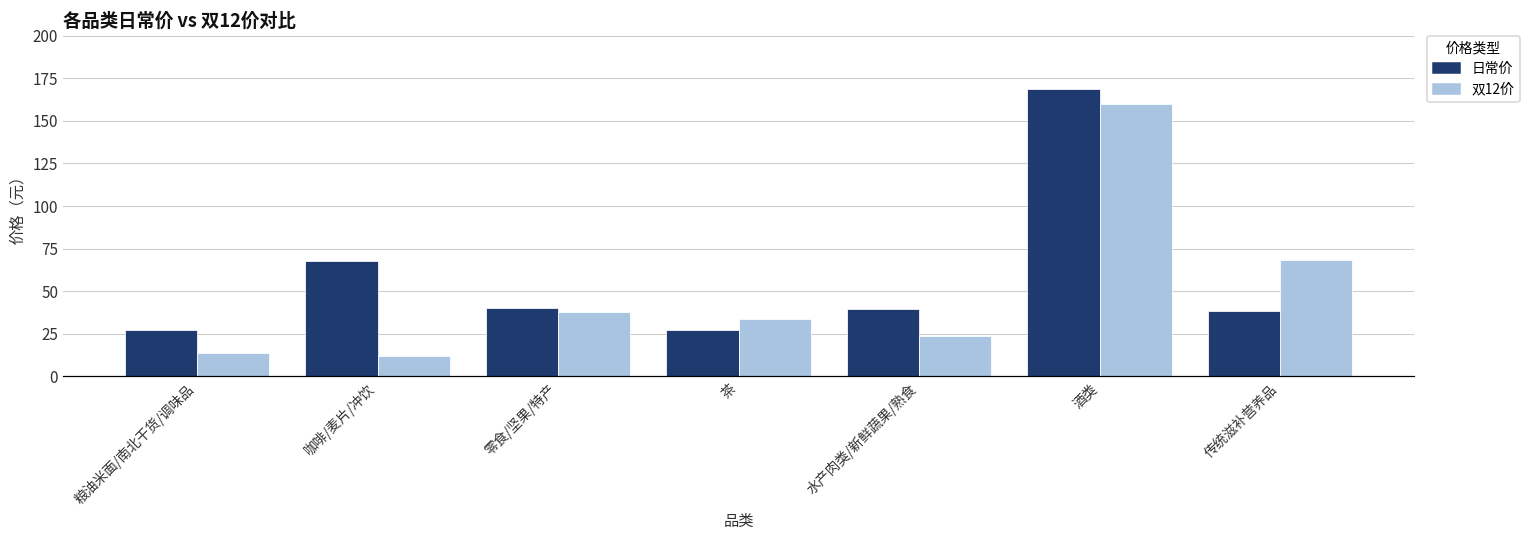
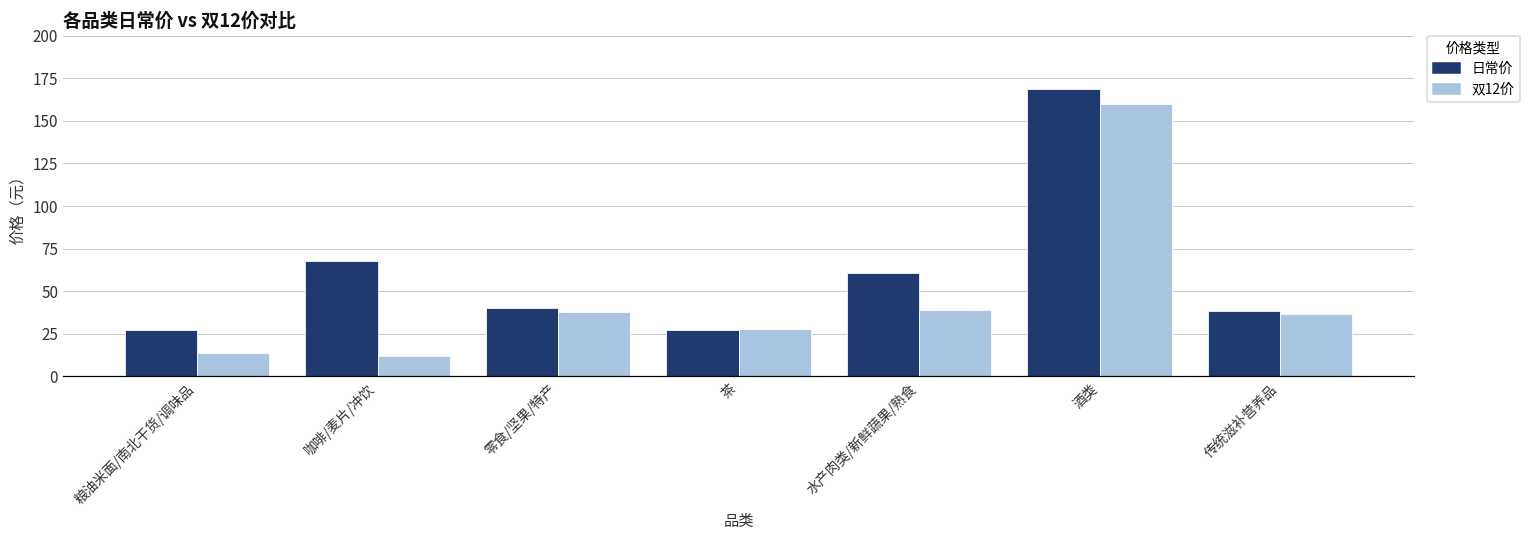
  {
    "日常价": {
      "粮油米面/南北干货/调味品": 27,
      "咖啡/麦片/冲饮": 68,
      "零食/坚果/特产": 40,
      "茶": 27,
-     "水产肉类/新鲜蔬果/熟食": 39,
+     "水产肉类/新鲜蔬果/熟食": 61,
      "酒类": 169,
      "传统滋补营养品": 39
    },
    "双12价": {
      "粮油米面/南北干货/调味品": 14,
      "咖啡/麦片/冲饮": 12,
      "零食/坚果/特产": 38,
-     "茶": 34,
-     "水产肉类/新鲜蔬果/熟食": 24,
+     "茶": 28,
+     "水产肉类/新鲜蔬果/熟食": 39,
      "酒类": 160,
-     "传统滋补营养品": 68
+     "传统滋补营养品": 36
    }
  }
